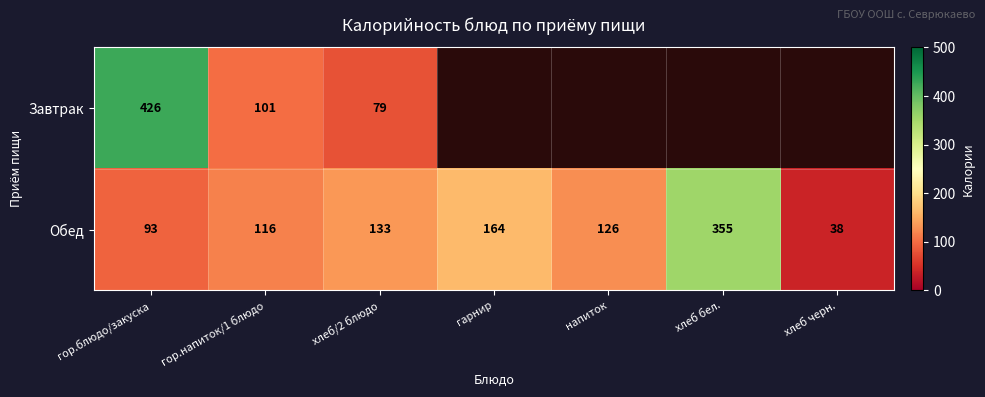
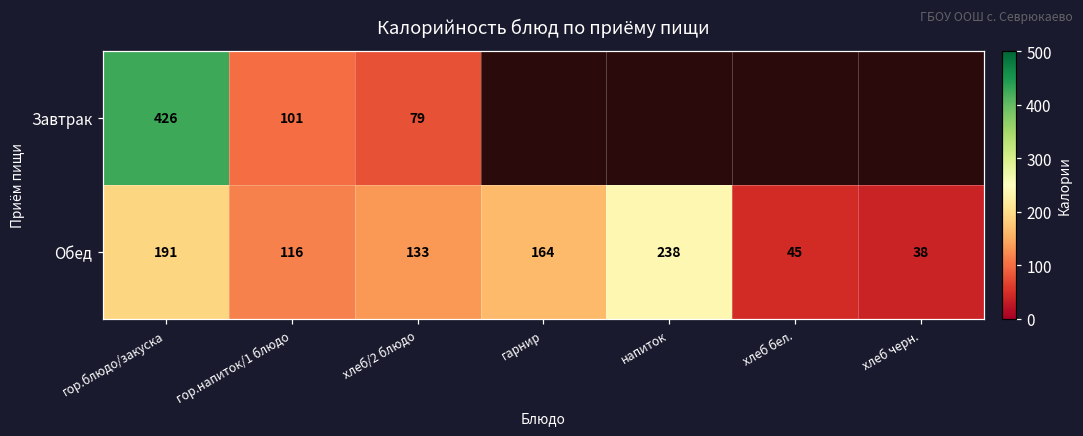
  {
    "Завтрак": {
      "гор.блюдо/закуска": 426,
      "гор.напиток/1 блюдо": 101,
      "хлеб/2 блюдо": 79
    },
    "Обед": {
-     "гор.блюдо/закуска": 93,
+     "гор.блюдо/закуска": 191,
      "гор.напиток/1 блюдо": 116,
      "хлеб/2 блюдо": 133,
      "гарнир": 164,
-     "напиток": 126,
-     "хлеб бел.": 355,
+     "напиток": 238,
+     "хлеб бел.": 45,
      "хлеб черн.": 38
    }
  }
